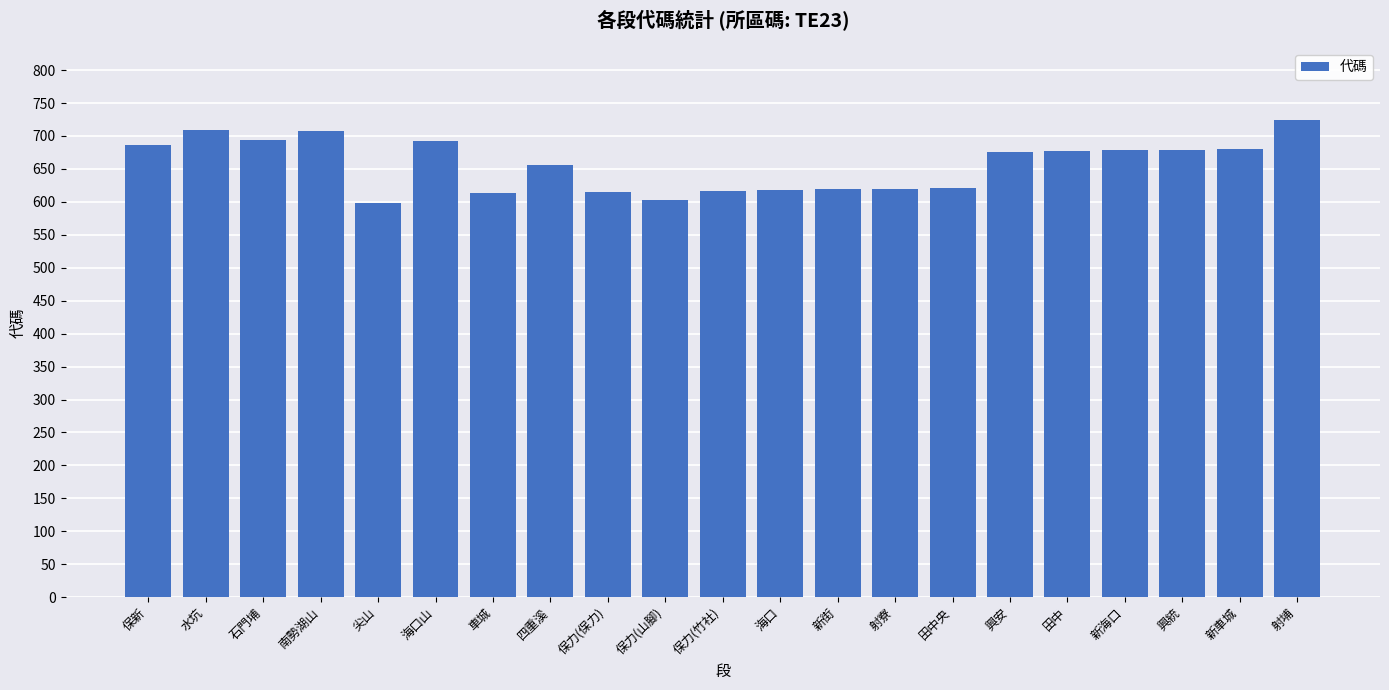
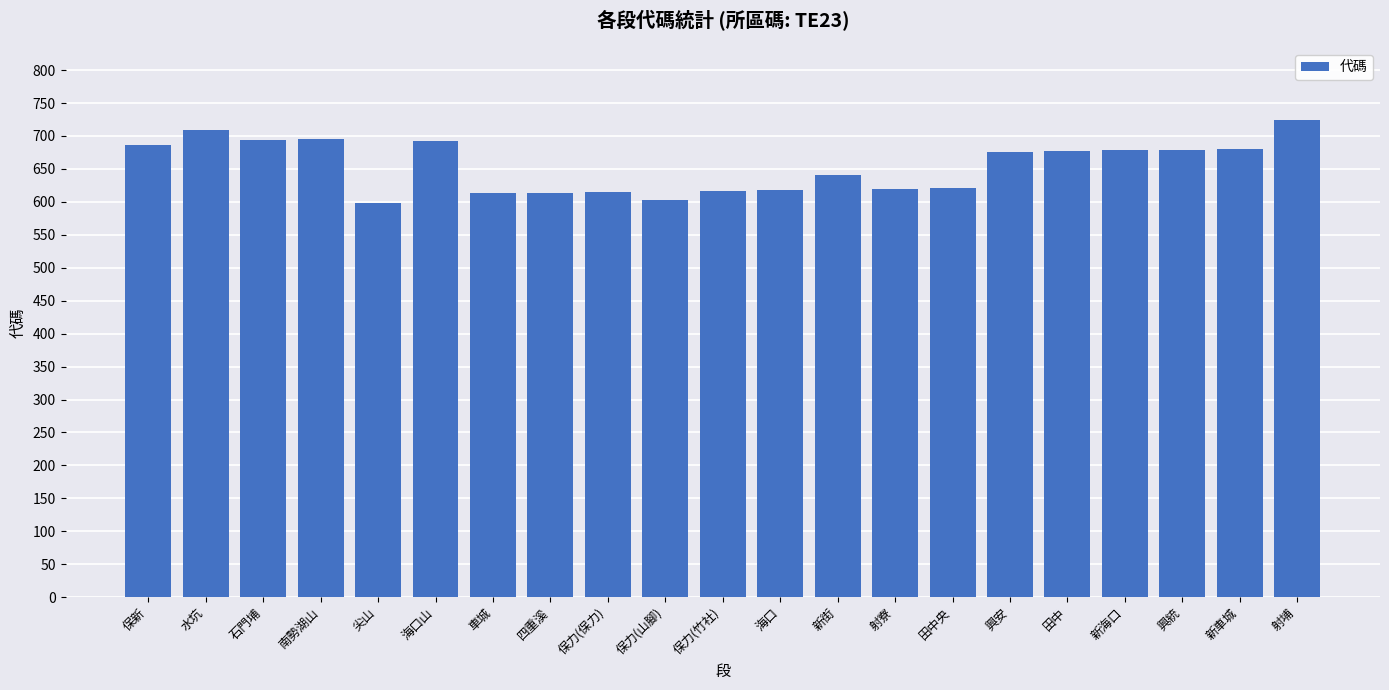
  {
    "保新": 690,
    "水坑": 710,
    "石門埔": 690,
-   "南勢湖山": 710,
+   "南勢湖山": 700,
    "尖山": 600,
    "海口山": 690,
    "車城": 610,
-   "四重溪": 660,
+   "四重溪": 610,
    "保力(保力)": 620,
    "保力(山腳)": 600,
    "保力(竹社)": 620,
    "海口": 620,
-   "新街": 620,
+   "新街": 640,
    "射寮": 620,
    "田中央": 620,
    "興安": 680,
    "田中": 680,
    "新海口": 680,
    "興統": 680,
    "新車城": 680,
    "射埔": 730
  }
